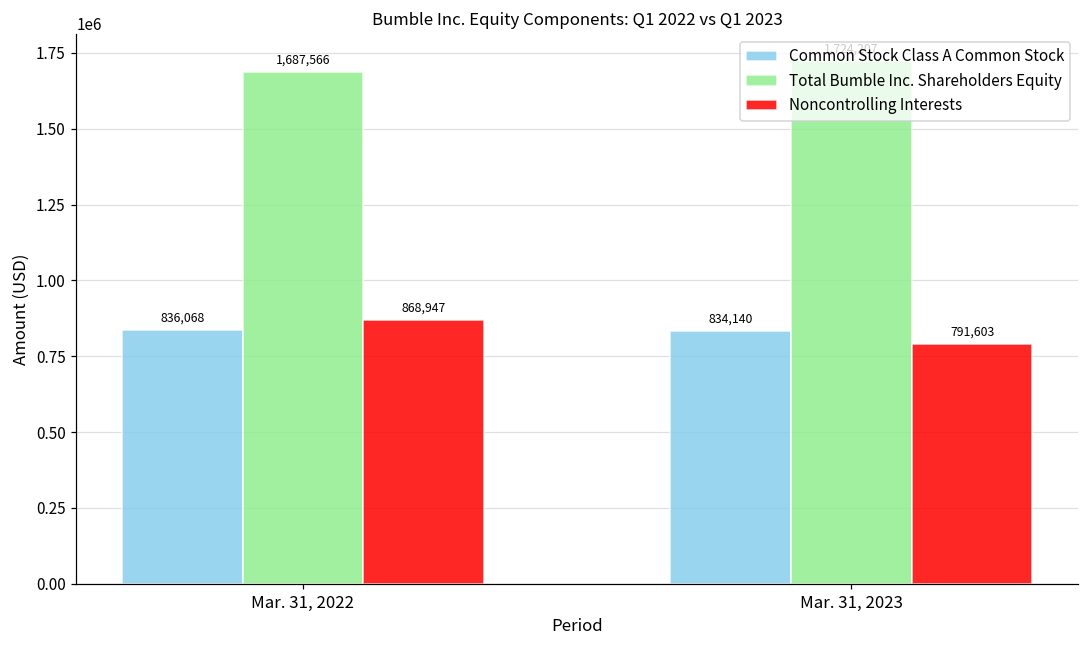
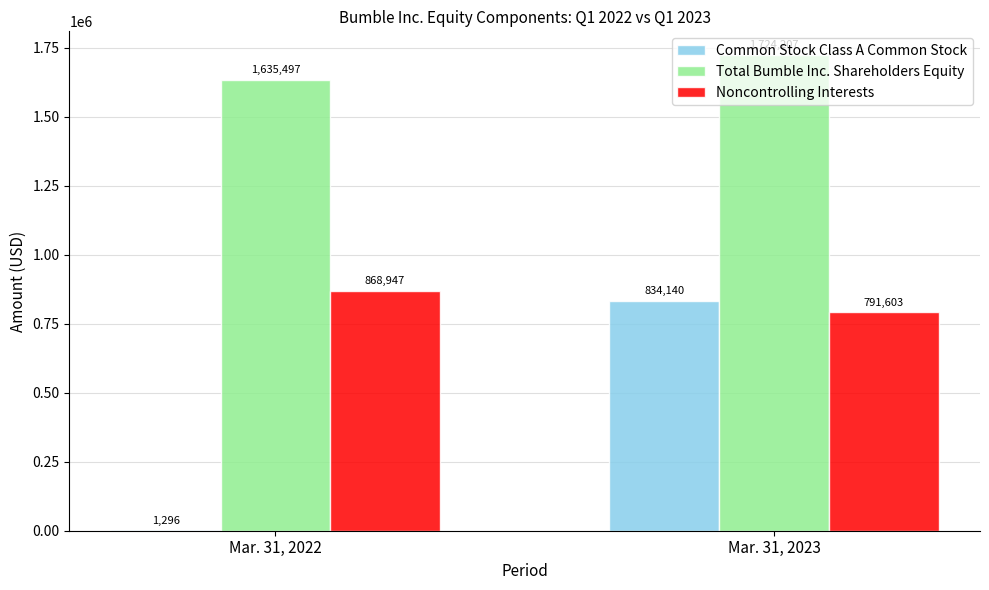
  {
    "Common Stock Class A Common Stock": {
-     "Mar. 31, 2022": "836,068",
+     "Mar. 31, 2022": "1,296",
      "Mar. 31, 2023": "834,140"
    },
    "Total Bumble Inc. Shareholders Equity": {
-     "Mar. 31, 2022": "1,687,566"
+     "Mar. 31, 2022": "1,635,497"
    },
    "Noncontrolling Interests": {
      "Mar. 31, 2022": "868,947",
      "Mar. 31, 2023": "791,603"
    }
  }
